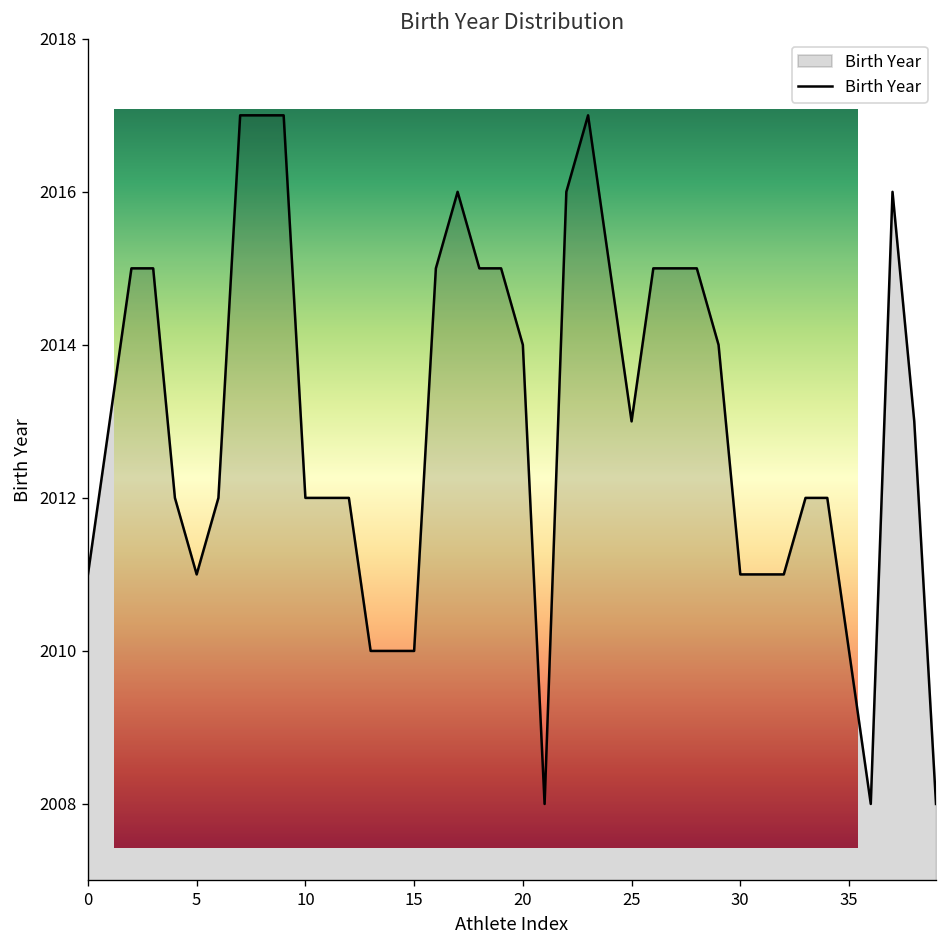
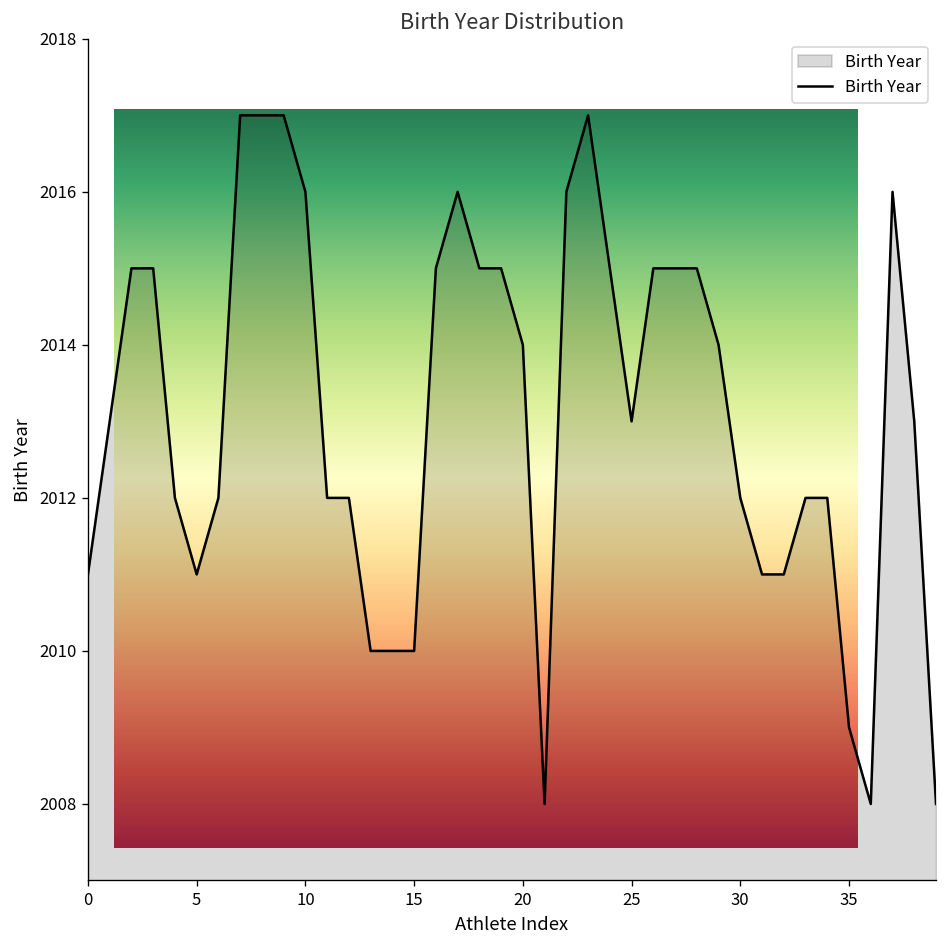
  {
    "Birth Year Distribution": {
      "0": 2011,
      "5": 2011,
-     "10": 2012,
+     "10": 2016,
      "15": 2010,
      "20": 2014,
      "25": 2013,
-     "30": 2011,
-     "35": 2010
+     "30": 2012,
+     "35": 2009
    }
  }
